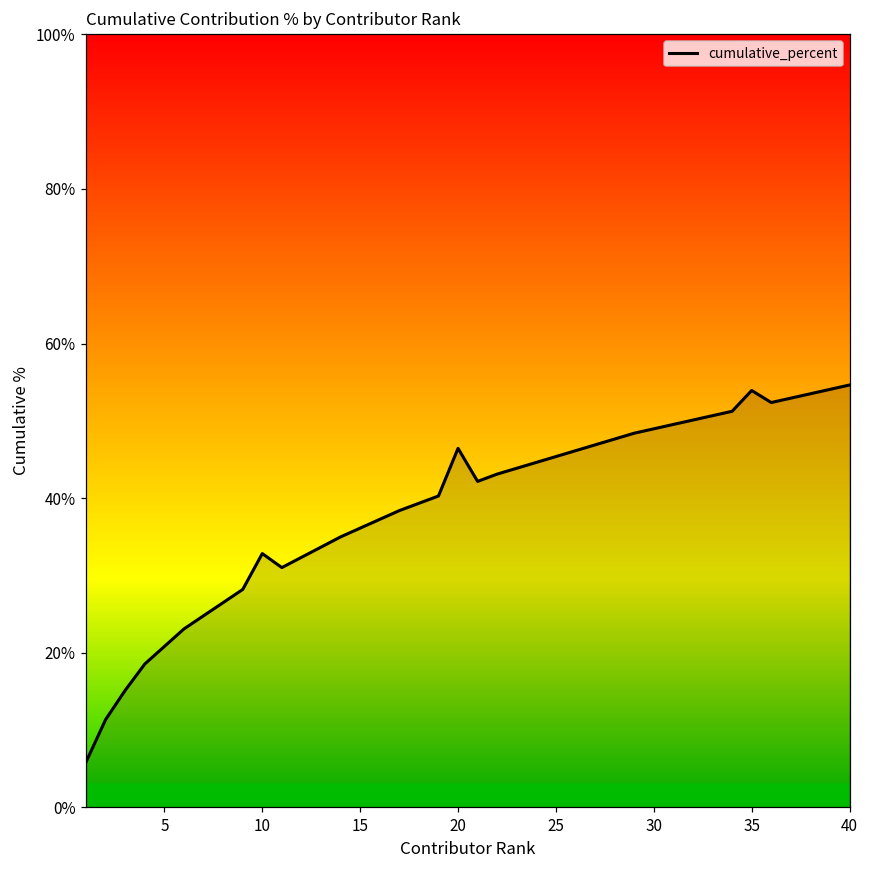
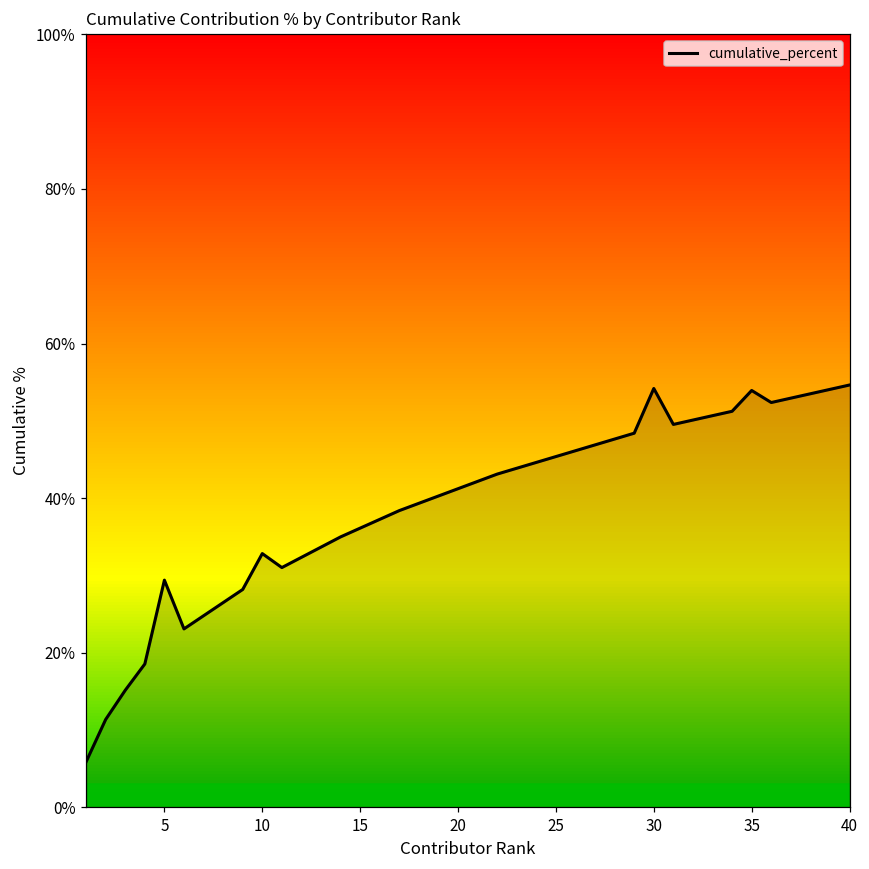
  {
-   "5": "21%",
+   "5": "29%",
    "10": "33%",
    "15": "36%",
-   "20": "46%",
+   "20": "41%",
    "25": "45%",
-   "30": "49%",
+   "30": "54%",
    "35": "54%",
    "40": "55%"
  }
